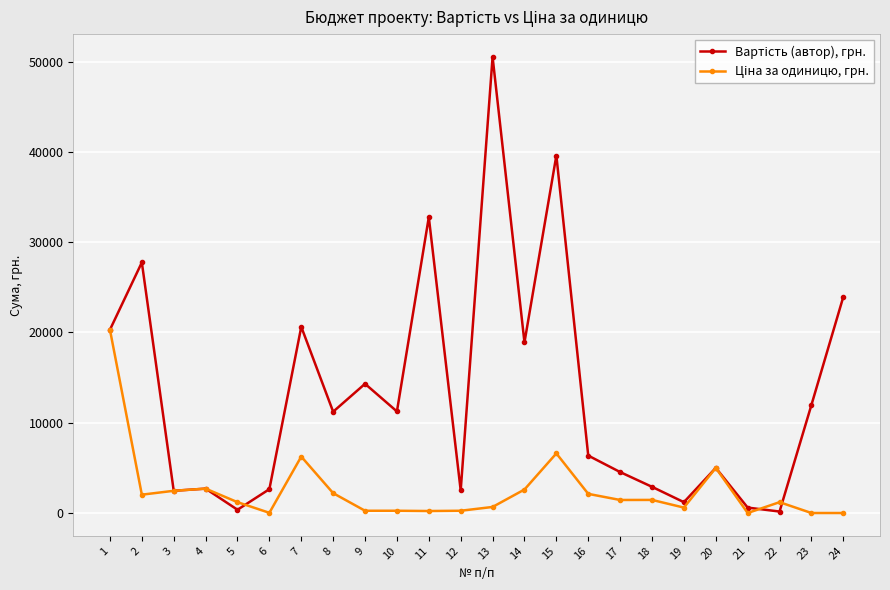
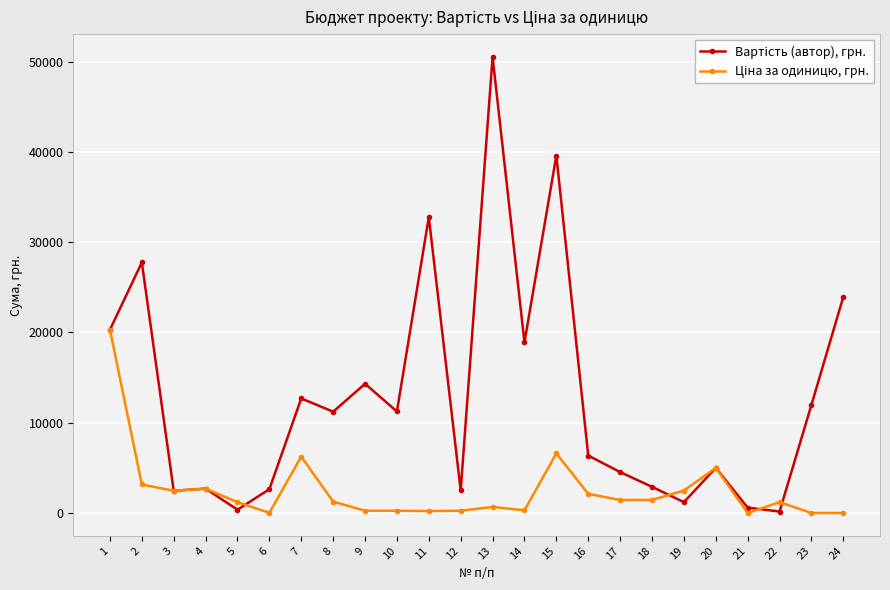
  {
    "Вартість (автор), грн.": {
      "2": 28000,
      "5": 0,
      "6": 3000,
-     "7": 21000,
+     "7": 13000,
      "8": 11000,
      "9": 14000,
      "10": 11000,
      "11": 33000,
      "12": 3000,
      "13": 51000,
      "14": 19000,
      "15": 40000,
      "16": 6000,
      "17": 5000,
      "18": 3000,
      "19": 1000,
      "21": 1000,
      "22": 0,
      "23": 12000,
      "24": 24000
    },
    "Ціна за одиницю, грн.": {
-     "2": 2000,
+     "2": 3000,
      "5": 1000,
      "6": 0,
      "7": 6000,
-     "8": 2000,
+     "8": 1000,
      "9": 0,
      "10": 0,
      "11": 0,
      "12": 0,
      "13": 1000,
-     "14": 3000,
+     "14": 0,
      "15": 7000,
      "16": 2000,
      "17": 1000,
      "18": 1000,
-     "19": 1000,
+     "19": 2000,
      "21": 0,
      "22": 1000,
      "23": 0,
      "24": 0
    }
  }
